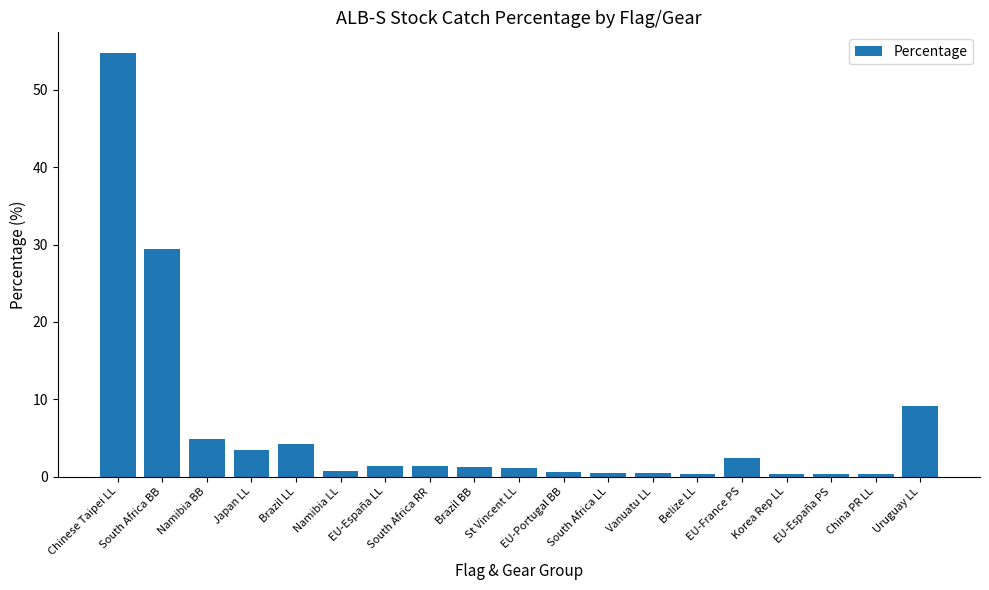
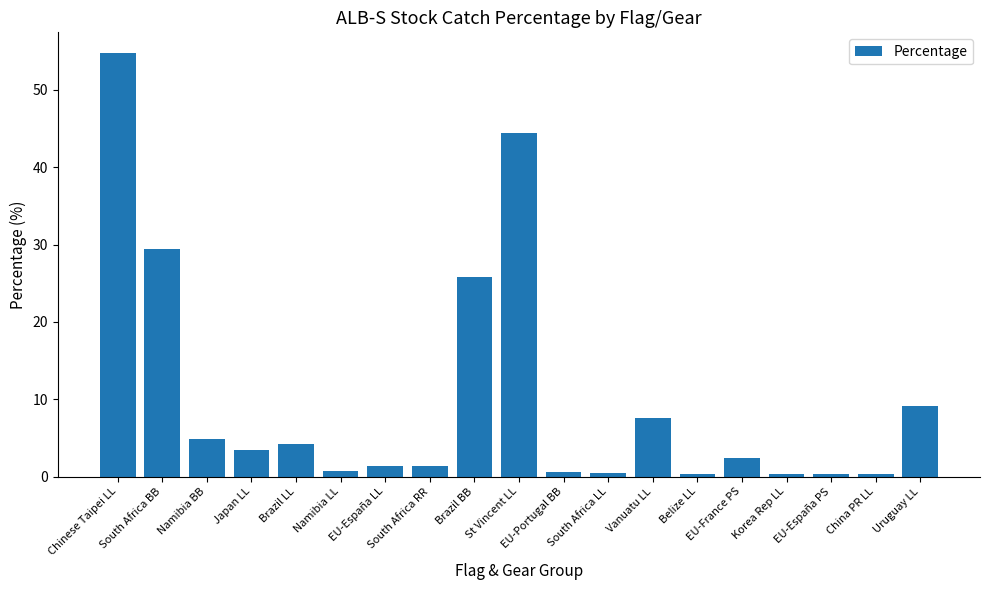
  {
    "Chinese Taipei LL": 55,
    "South Africa BB": 29,
    "Namibia BB": 5,
    "Japan LL": 3,
    "Brazil LL": 4,
    "Namibia LL": 1,
    "EU-España LL": 1,
    "South Africa RR": 1,
-   "Brazil BB": 1,
-   "St Vincent LL": 1,
+   "Brazil BB": 26,
+   "St Vincent LL": 44,
    "EU-Portugal BB": 1,
    "South Africa LL": 0,
-   "Vanuatu LL": 0,
+   "Vanuatu LL": 8,
    "Belize LL": 0,
    "EU-France PS": 2,
    "Uruguay LL": 9
  }
